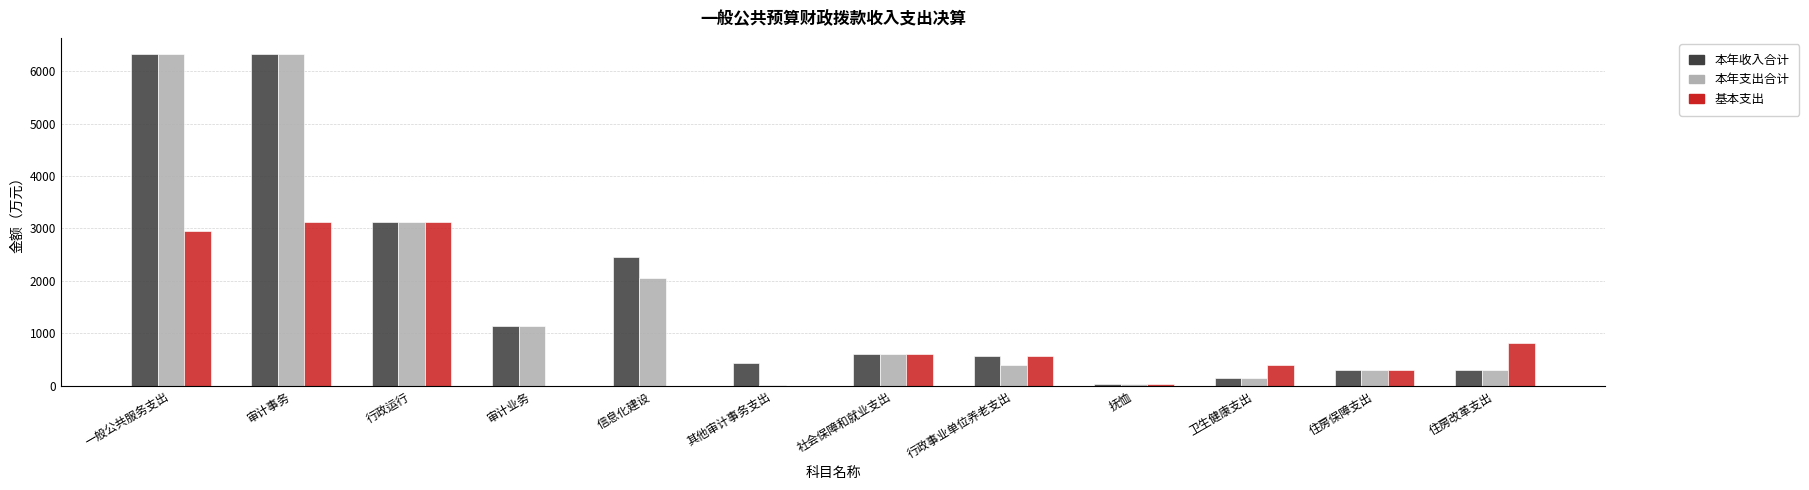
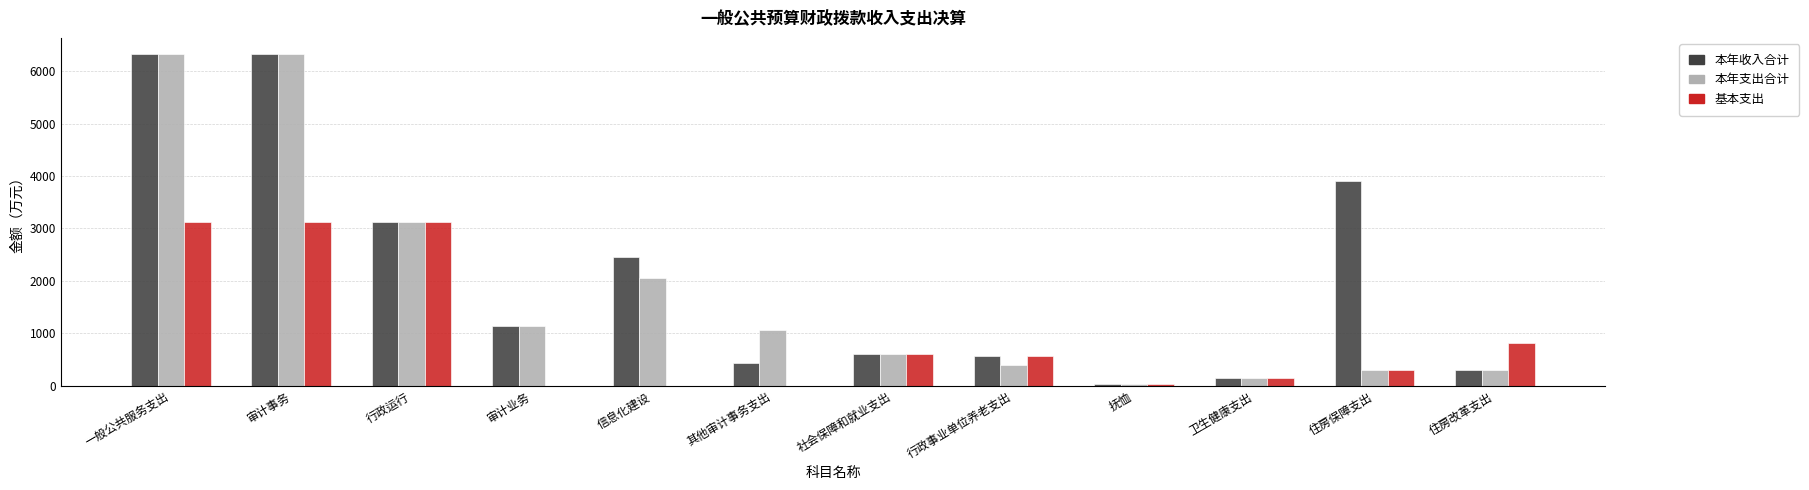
  {
    "本年收入合计": {
      "一般公共服务支出": 6300,
      "审计事务": 6300,
      "行政运行": 3100,
      "审计业务": 1100,
      "信息化建设": 2500,
      "其他审计事务支出": 400,
      "社会保障和就业支出": 600,
      "行政事业单位养老支出": 600,
      "卫生健康支出": 100,
-     "住房保障支出": 300,
+     "住房保障支出": 3900,
      "住房改革支出": 300
    },
    "本年支出合计": {
      "一般公共服务支出": 6300,
      "审计事务": 6300,
      "行政运行": 3100,
      "审计业务": 1100,
      "信息化建设": 2100,
-     "其他审计事务支出": 0,
+     "其他审计事务支出": 1100,
      "社会保障和就业支出": 600,
      "行政事业单位养老支出": 400,
      "卫生健康支出": 100,
      "住房保障支出": 300,
      "住房改革支出": 300
    },
    "基本支出": {
-     "一般公共服务支出": 3000,
+     "一般公共服务支出": 3100,
      "审计事务": 3100,
      "行政运行": 3100,
      "审计业务": 0,
      "信息化建设": 0,
      "其他审计事务支出": 0,
      "社会保障和就业支出": 600,
      "行政事业单位养老支出": 600,
-     "卫生健康支出": 400,
+     "卫生健康支出": 100,
      "住房保障支出": 300,
      "住房改革支出": 800
    }
  }
